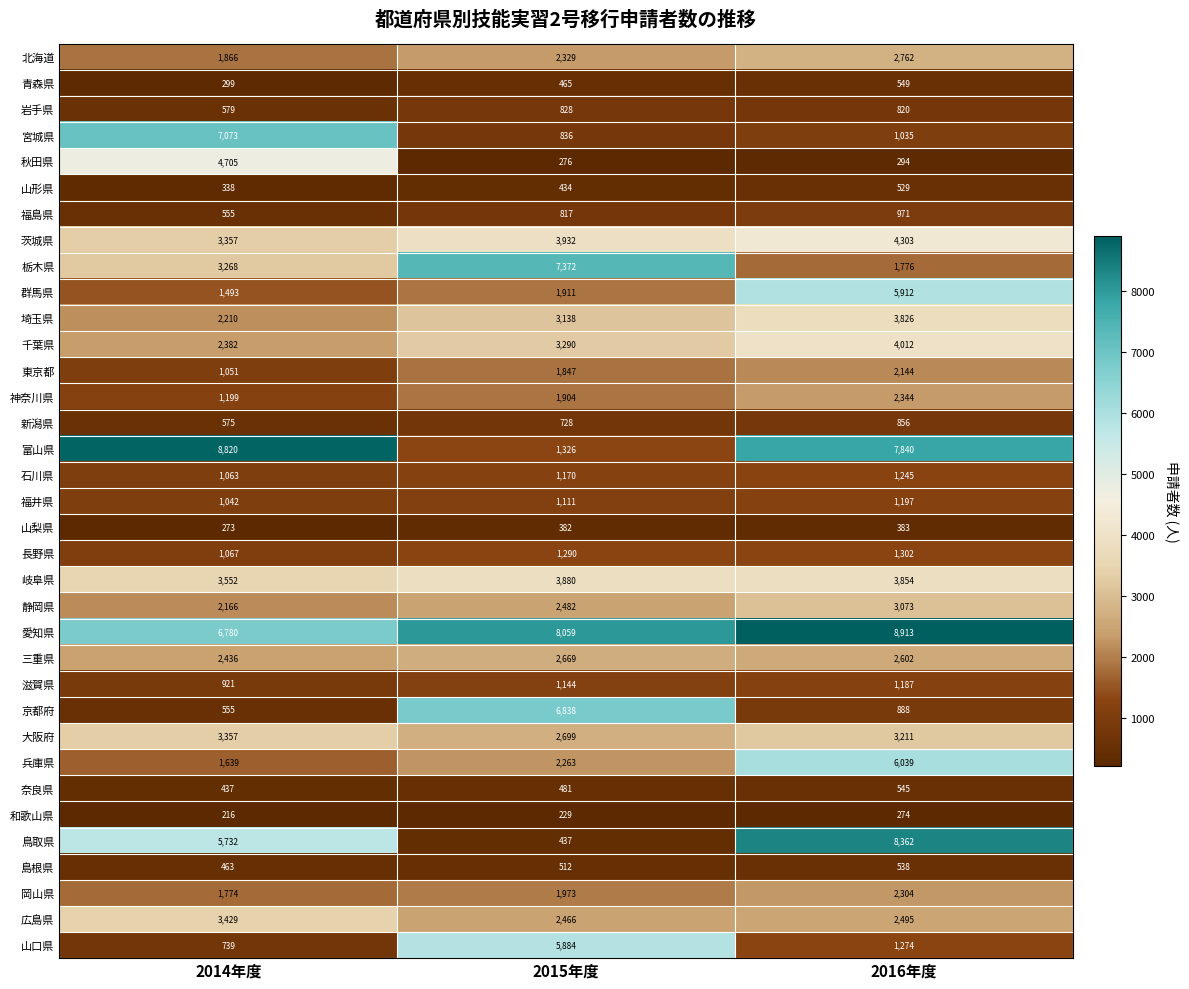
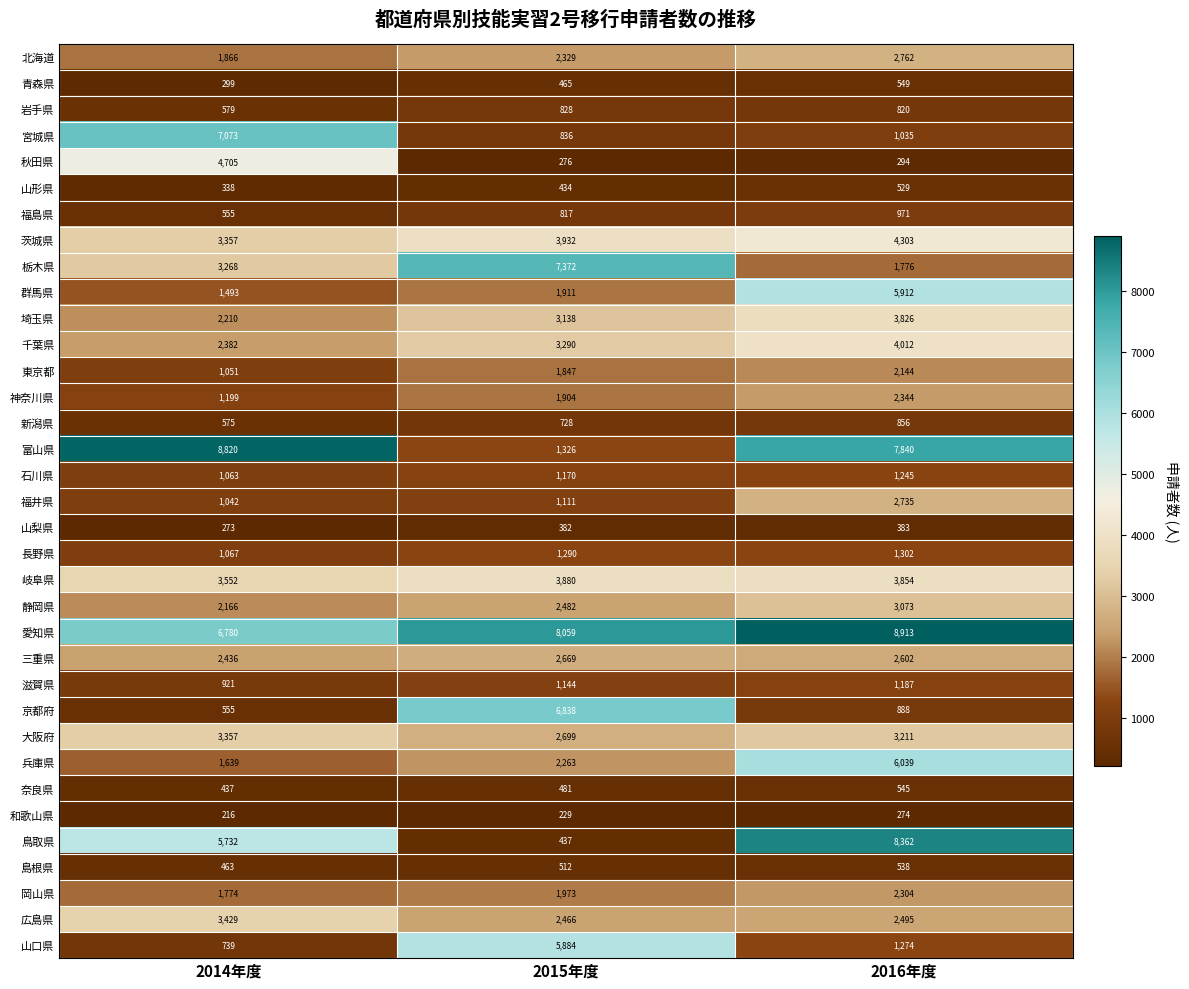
  {
    "北海道": {
      "2014年度": "1,866",
      "2015年度": "2,329",
      "2016年度": "2,762"
    },
    "青森県": {
      "2014年度": "299",
      "2015年度": "465",
      "2016年度": "549"
    },
    "岩手県": {
      "2014年度": "579",
      "2015年度": "828",
      "2016年度": "820"
    },
    "宮城県": {
      "2014年度": "7,073",
      "2015年度": "836",
      "2016年度": "1,035"
    },
    "秋田県": {
      "2014年度": "4,705",
      "2015年度": "276",
      "2016年度": "294"
    },
    "山形県": {
      "2014年度": "338",
      "2015年度": "434",
      "2016年度": "529"
    },
    "福島県": {
      "2014年度": "555",
      "2015年度": "817",
      "2016年度": "971"
    },
    "茨城県": {
      "2014年度": "3,357",
      "2015年度": "3,932",
      "2016年度": "4,303"
    },
    "栃木県": {
      "2014年度": "3,268",
      "2015年度": "7,372",
      "2016年度": "1,776"
    },
    "群馬県": {
      "2014年度": "1,493",
      "2015年度": "1,911",
      "2016年度": "5,912"
    },
    "埼玉県": {
      "2014年度": "2,210",
      "2015年度": "3,138",
      "2016年度": "3,826"
    },
    "千葉県": {
      "2014年度": "2,382",
      "2015年度": "3,290",
      "2016年度": "4,012"
    },
    "東京都": {
      "2014年度": "1,051",
      "2015年度": "1,847",
      "2016年度": "2,144"
    },
    "神奈川県": {
      "2014年度": "1,199",
      "2015年度": "1,904",
      "2016年度": "2,344"
    },
    "新潟県": {
      "2014年度": "575",
      "2015年度": "728",
      "2016年度": "856"
    },
    "富山県": {
      "2014年度": "8,820",
      "2015年度": "1,326",
      "2016年度": "7,840"
    },
    "石川県": {
      "2014年度": "1,063",
      "2015年度": "1,170",
      "2016年度": "1,245"
    },
    "福井県": {
      "2014年度": "1,042",
      "2015年度": "1,111",
-     "2016年度": "1,197"
+     "2016年度": "2,735"
    },
    "山梨県": {
      "2014年度": "273",
      "2015年度": "382",
      "2016年度": "383"
    },
    "長野県": {
      "2014年度": "1,067",
      "2015年度": "1,290",
      "2016年度": "1,302"
    },
    "岐阜県": {
      "2014年度": "3,552",
      "2015年度": "3,880",
      "2016年度": "3,854"
    },
    "静岡県": {
      "2014年度": "2,166",
      "2015年度": "2,482",
      "2016年度": "3,073"
    },
    "愛知県": {
      "2014年度": "6,780",
      "2015年度": "8,059",
      "2016年度": "8,913"
    },
    "三重県": {
      "2014年度": "2,436",
      "2015年度": "2,669",
      "2016年度": "2,602"
    },
    "滋賀県": {
      "2014年度": "921",
      "2015年度": "1,144",
      "2016年度": "1,187"
    },
    "京都府": {
      "2014年度": "555",
      "2015年度": "6,838",
      "2016年度": "888"
    },
    "大阪府": {
      "2014年度": "3,357",
      "2015年度": "2,699",
      "2016年度": "3,211"
    },
    "兵庫県": {
      "2014年度": "1,639",
      "2015年度": "2,263",
      "2016年度": "6,039"
    },
    "奈良県": {
      "2014年度": "437",
      "2015年度": "481",
      "2016年度": "545"
    },
    "和歌山県": {
      "2014年度": "216",
      "2015年度": "229",
      "2016年度": "274"
    },
    "鳥取県": {
      "2014年度": "5,732",
      "2015年度": "437",
      "2016年度": "8,362"
    },
    "島根県": {
      "2014年度": "463",
      "2015年度": "512",
      "2016年度": "538"
    },
    "岡山県": {
      "2014年度": "1,774",
      "2015年度": "1,973",
      "2016年度": "2,304"
    },
    "広島県": {
      "2014年度": "3,429",
      "2015年度": "2,466",
      "2016年度": "2,495"
    },
    "山口県": {
      "2014年度": "739",
      "2015年度": "5,884",
      "2016年度": "1,274"
    }
  }
